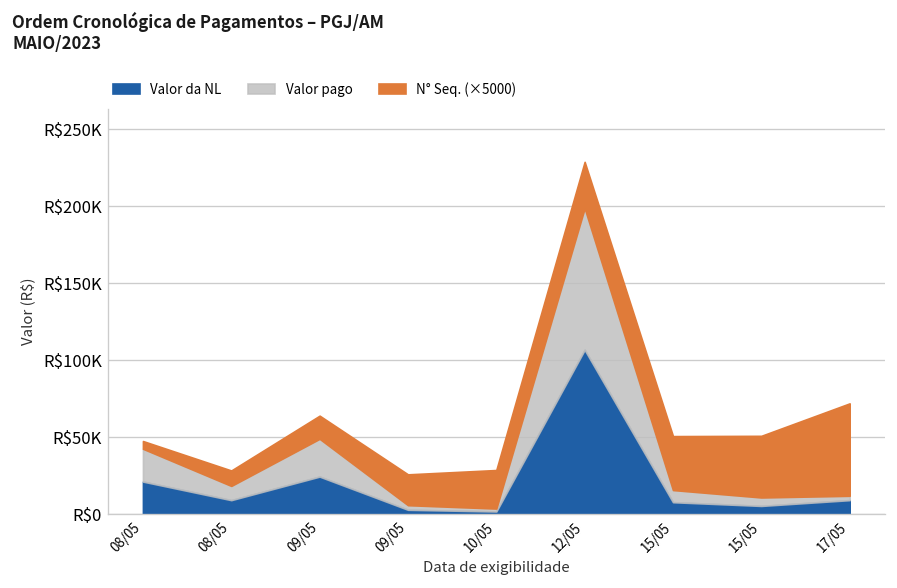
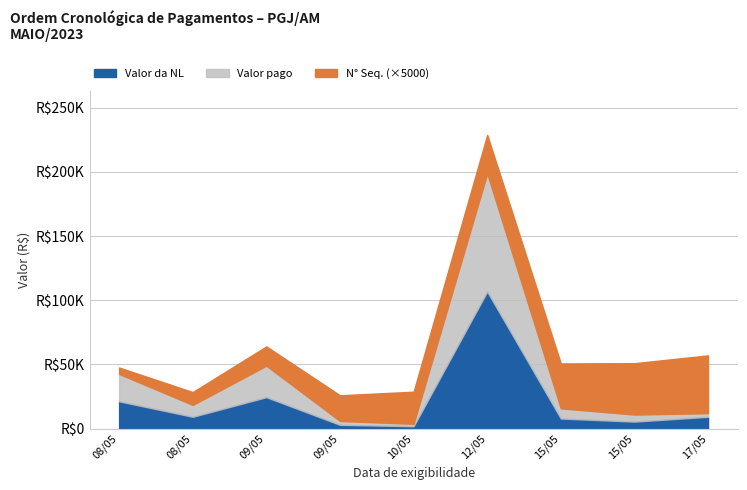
  {
    "Valor da NL": {
      "12/05": "R$107000",
      "17/05": "R$9000"
    },
    "Valor pago": {
      "12/05": "R$199000",
      "17/05": "R$12000"
    },
    "N° Seq. (×5000)": {
      "10/05": "R$25000",
      "12/05": "R$30000",
-     "17/05": "R$60000"
+     "17/05": "R$45000"
    }
  }
